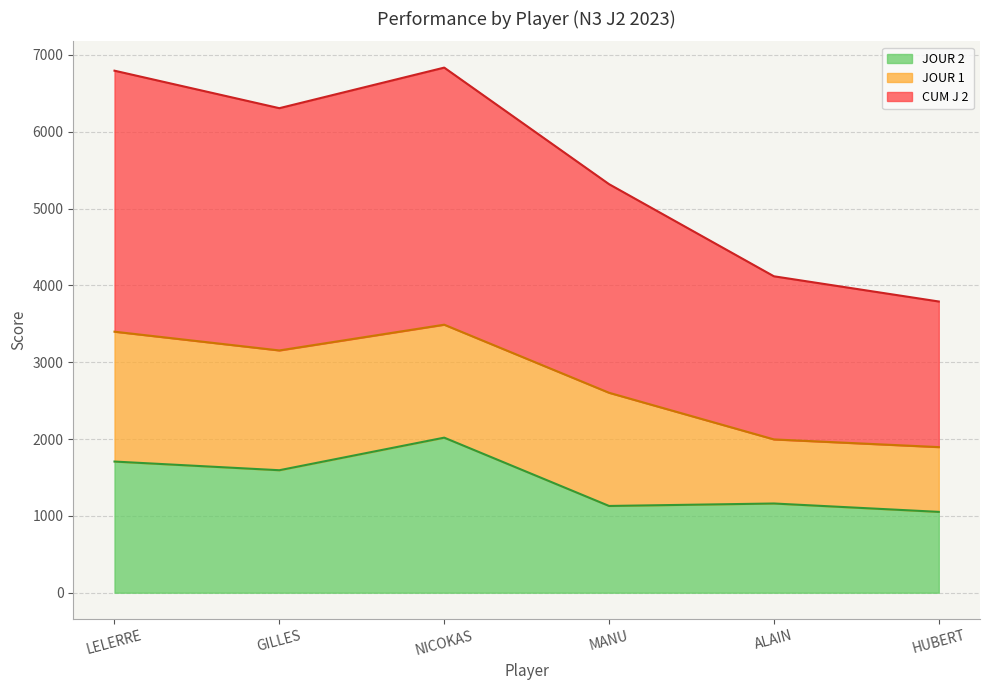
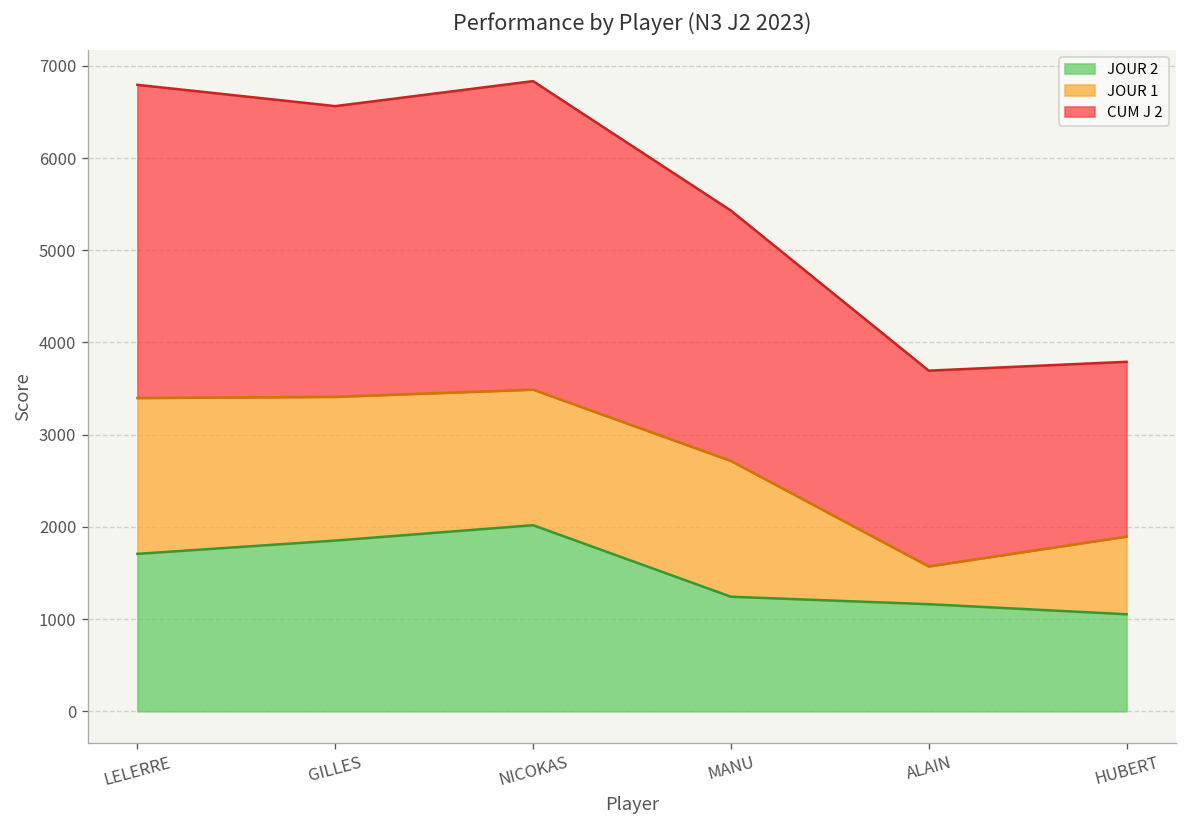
  {
    "JOUR 2": {
      "LELERRE": 1700,
-     "GILLES": 1600,
+     "GILLES": 1900,
      "NICOKAS": 2000,
-     "MANU": 1100,
+     "MANU": 1200,
      "ALAIN": 1200,
      "HUBERT": 1100
    },
    "JOUR 1": {
      "LELERRE": 1700,
      "GILLES": 1600,
      "NICOKAS": 1500,
      "MANU": 1500,
-     "ALAIN": 800,
+     "ALAIN": 400,
      "HUBERT": 800
    },
    "CUM J 2": {
      "LELERRE": 3400,
      "GILLES": 3200,
      "NICOKAS": 3300,
      "MANU": 2700,
      "ALAIN": 2100,
      "HUBERT": 1900
    }
  }
